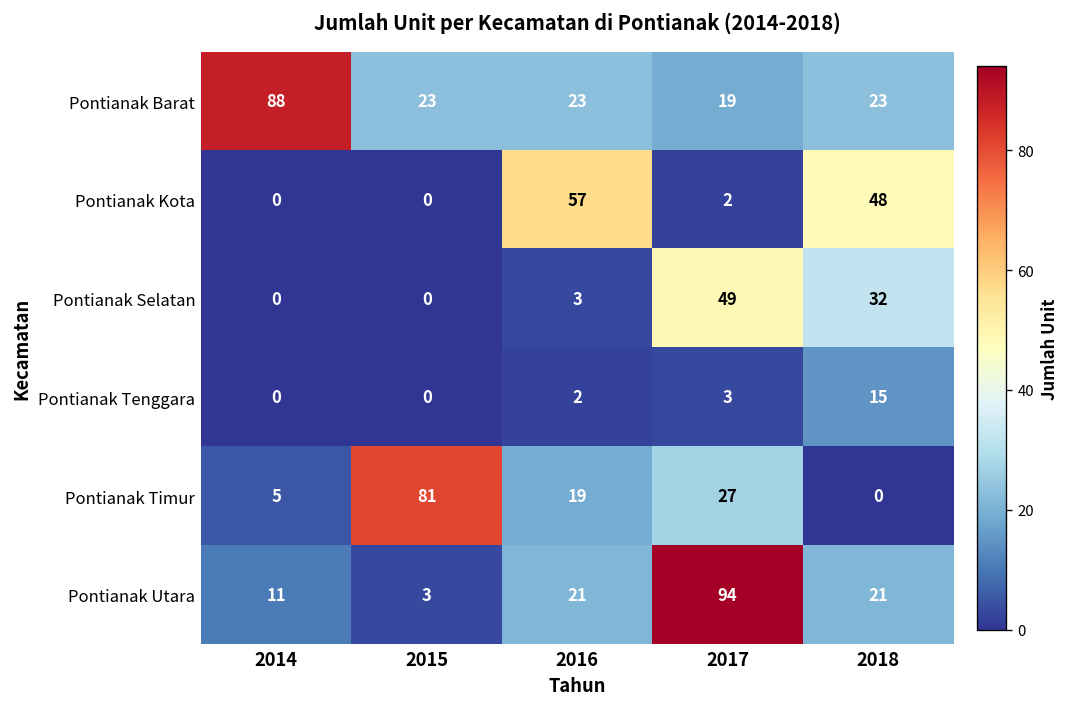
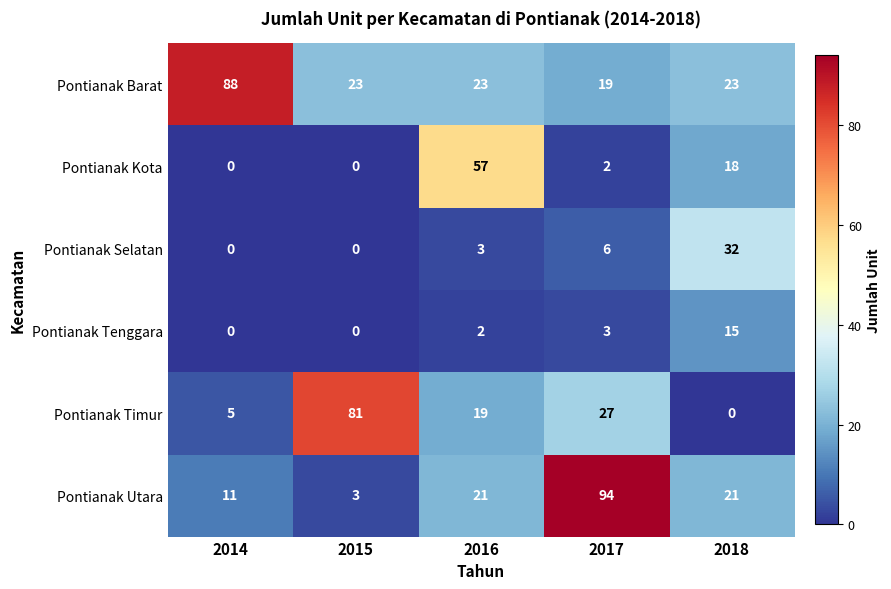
  {
    "Pontianak Barat": {
      "2014": 88,
      "2015": 23,
      "2016": 23,
      "2017": 19,
      "2018": 23
    },
    "Pontianak Kota": {
      "2014": 0,
      "2015": 0,
      "2016": 57,
      "2017": 2,
-     "2018": 48
+     "2018": 18
    },
    "Pontianak Selatan": {
      "2014": 0,
      "2015": 0,
      "2016": 3,
-     "2017": 49,
+     "2017": 6,
      "2018": 32
    },
    "Pontianak Tenggara": {
      "2014": 0,
      "2015": 0,
      "2016": 2,
      "2017": 3,
      "2018": 15
    },
    "Pontianak Timur": {
      "2014": 5,
      "2015": 81,
      "2016": 19,
      "2017": 27,
      "2018": 0
    },
    "Pontianak Utara": {
      "2014": 11,
      "2015": 3,
      "2016": 21,
      "2017": 94,
      "2018": 21
    }
  }
